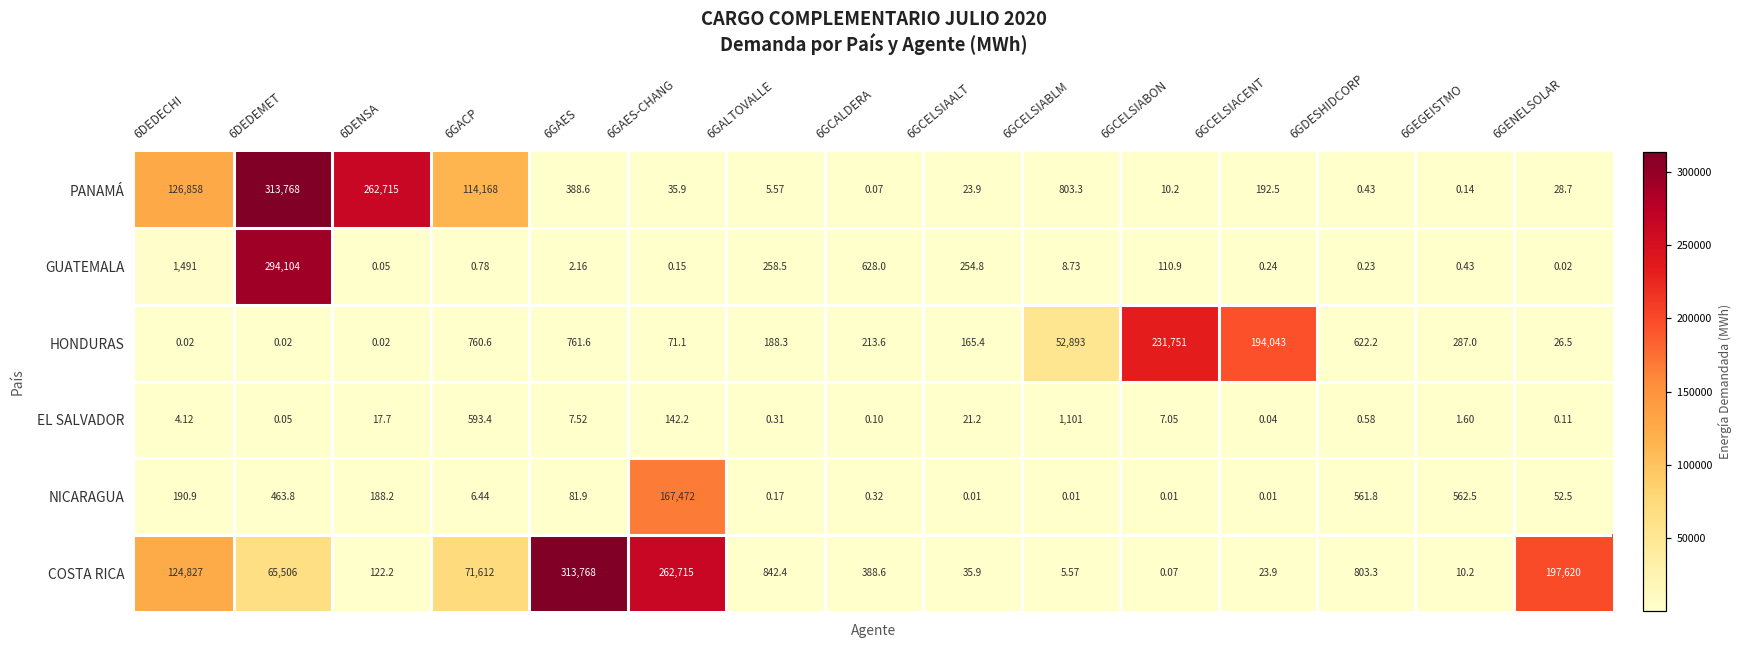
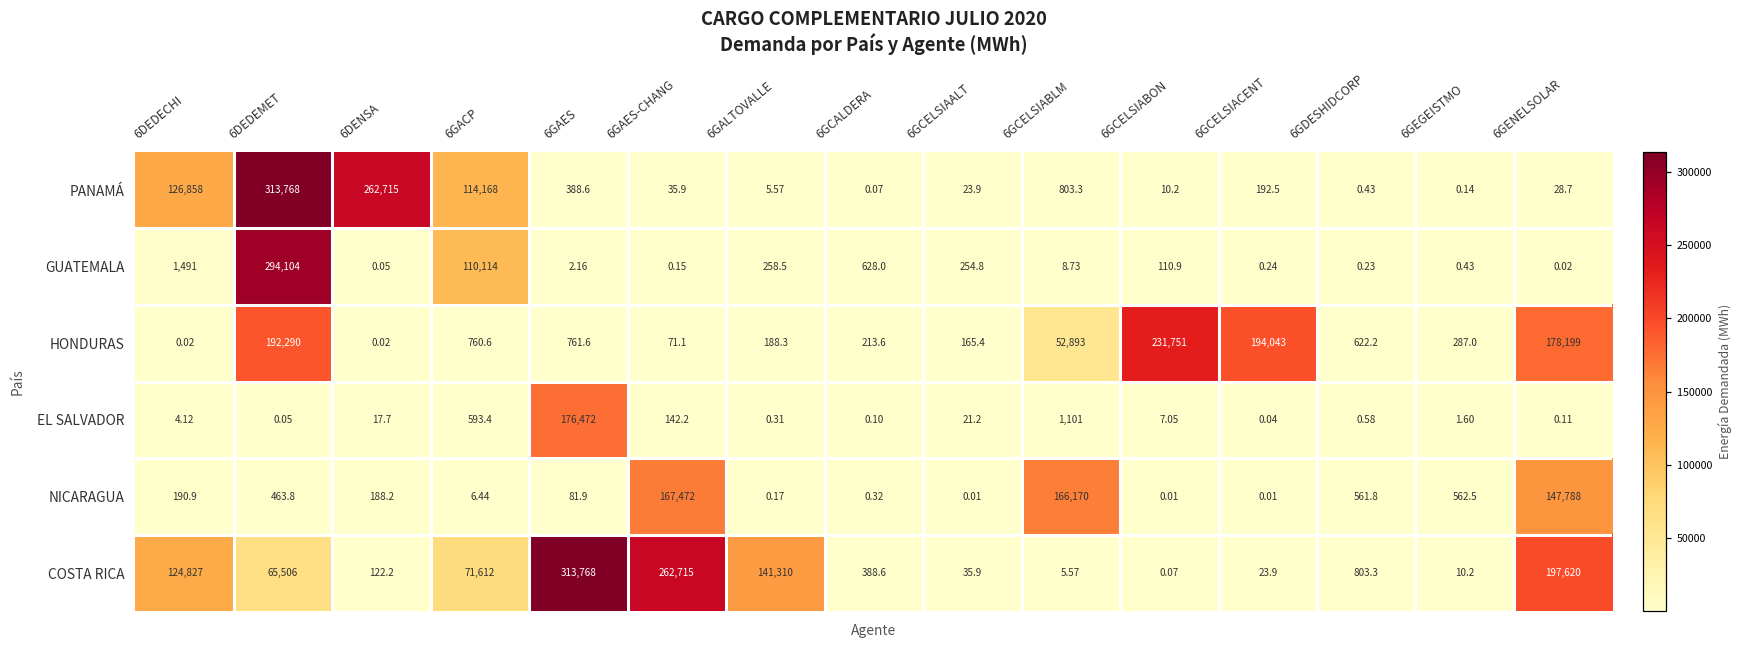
  {
    "PANAMÁ": {
      "6DEDECHI": "126,858",
      "6DEDEMET": "313,768",
      "6DENSA": "262,715",
      "6GACP": "114,168",
      "6GAES": "388.6",
      "6GAES-CHANG": "35.9",
      "6GALTOVALLE": "5.57",
      "6GCALDERA": "0.07",
      "6GCELSIAALT": "23.9",
      "6GCELSIABLM": "803.3",
      "6GCELSIABON": "10.2",
      "6GCELSIACENT": "192.5",
      "6GDESHIDCORP": "0.43",
      "6GEGEISTMO": "0.14",
      "6GENELSOLAR": "28.7"
    },
    "GUATEMALA": {
      "6DEDECHI": "1,491",
      "6DEDEMET": "294,104",
      "6DENSA": "0.05",
-     "6GACP": "0.78",
+     "6GACP": "110,114",
      "6GAES": "2.16",
      "6GAES-CHANG": "0.15",
      "6GALTOVALLE": "258.5",
      "6GCALDERA": "628.0",
      "6GCELSIAALT": "254.8",
      "6GCELSIABLM": "8.73",
      "6GCELSIABON": "110.9",
      "6GCELSIACENT": "0.24",
      "6GDESHIDCORP": "0.23",
      "6GEGEISTMO": "0.43",
      "6GENELSOLAR": "0.02"
    },
    "HONDURAS": {
      "6DEDECHI": "0.02",
-     "6DEDEMET": "0.02",
+     "6DEDEMET": "192,290",
      "6DENSA": "0.02",
      "6GACP": "760.6",
      "6GAES": "761.6",
      "6GAES-CHANG": "71.1",
      "6GALTOVALLE": "188.3",
      "6GCALDERA": "213.6",
      "6GCELSIAALT": "165.4",
      "6GCELSIABLM": "52,893",
      "6GCELSIABON": "231,751",
      "6GCELSIACENT": "194,043",
      "6GDESHIDCORP": "622.2",
      "6GEGEISTMO": "287.0",
-     "6GENELSOLAR": "26.5"
+     "6GENELSOLAR": "178,199"
    },
    "EL SALVADOR": {
      "6DEDECHI": "4.12",
      "6DEDEMET": "0.05",
      "6DENSA": "17.7",
      "6GACP": "593.4",
-     "6GAES": "7.52",
+     "6GAES": "176,472",
      "6GAES-CHANG": "142.2",
      "6GALTOVALLE": "0.31",
      "6GCALDERA": "0.10",
      "6GCELSIAALT": "21.2",
      "6GCELSIABLM": "1,101",
      "6GCELSIABON": "7.05",
      "6GCELSIACENT": "0.04",
      "6GDESHIDCORP": "0.58",
      "6GEGEISTMO": "1.60",
      "6GENELSOLAR": "0.11"
    },
    "NICARAGUA": {
      "6DEDECHI": "190.9",
      "6DEDEMET": "463.8",
      "6DENSA": "188.2",
      "6GACP": "6.44",
      "6GAES": "81.9",
      "6GAES-CHANG": "167,472",
      "6GALTOVALLE": "0.17",
      "6GCALDERA": "0.32",
      "6GCELSIAALT": "0.01",
-     "6GCELSIABLM": "0.01",
+     "6GCELSIABLM": "166,170",
      "6GCELSIABON": "0.01",
      "6GCELSIACENT": "0.01",
      "6GDESHIDCORP": "561.8",
      "6GEGEISTMO": "562.5",
-     "6GENELSOLAR": "52.5"
+     "6GENELSOLAR": "147,788"
    },
    "COSTA RICA": {
      "6DEDECHI": "124,827",
      "6DEDEMET": "65,506",
      "6DENSA": "122.2",
      "6GACP": "71,612",
      "6GAES": "313,768",
      "6GAES-CHANG": "262,715",
-     "6GALTOVALLE": "842.4",
+     "6GALTOVALLE": "141,310",
      "6GCALDERA": "388.6",
      "6GCELSIAALT": "35.9",
      "6GCELSIABLM": "5.57",
      "6GCELSIABON": "0.07",
      "6GCELSIACENT": "23.9",
      "6GDESHIDCORP": "803.3",
      "6GEGEISTMO": "10.2",
      "6GENELSOLAR": "197,620"
    }
  }
